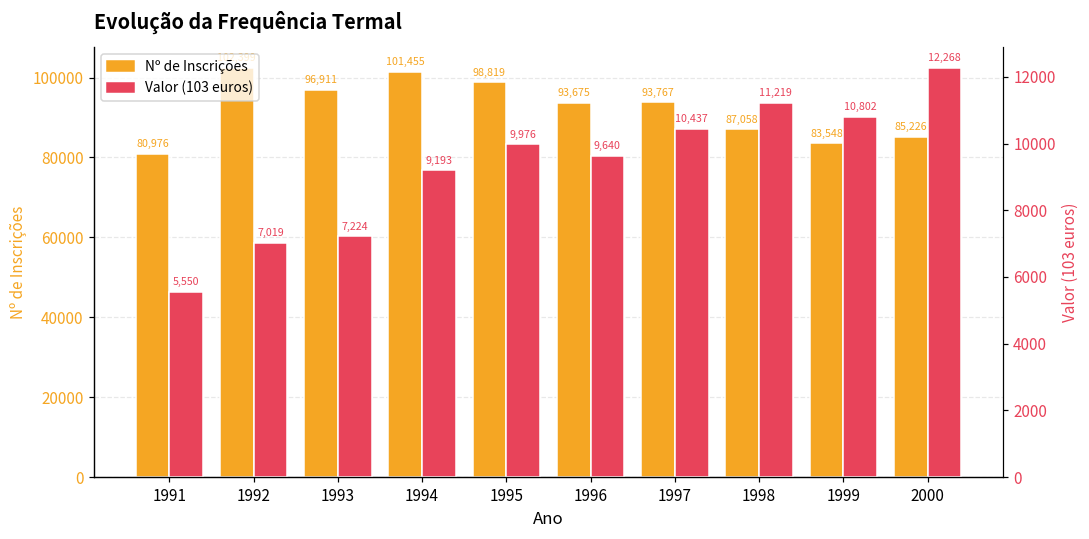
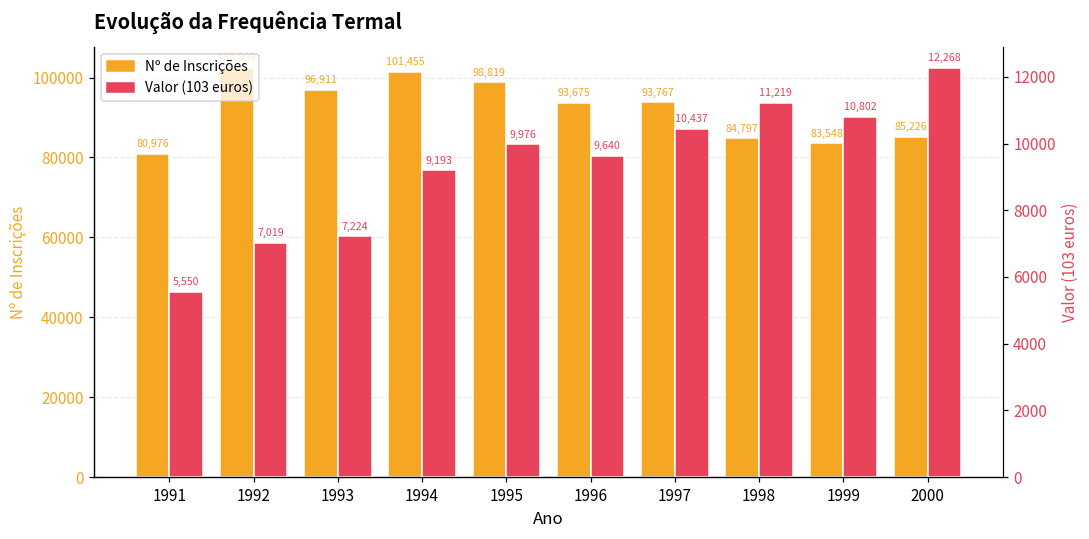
  {
    "Nº de Inscrições": {
      "1991": "80,976",
      "1993": "96,911",
      "1994": "101,455",
      "1995": "98,819",
      "1996": "93,675",
      "1997": "93,767",
-     "1998": "87,058",
+     "1998": "84,797",
      "1999": "83,548",
      "2000": "85,226"
    },
    "Valor (103 euros)": {
      "1991": "5,550",
      "1992": "7,019",
      "1993": "7,224",
      "1994": "9,193",
      "1995": "9,976",
      "1996": "9,640",
      "1997": "10,437",
      "1998": "11,219",
      "1999": "10,802",
      "2000": "12,268"
    }
  }
